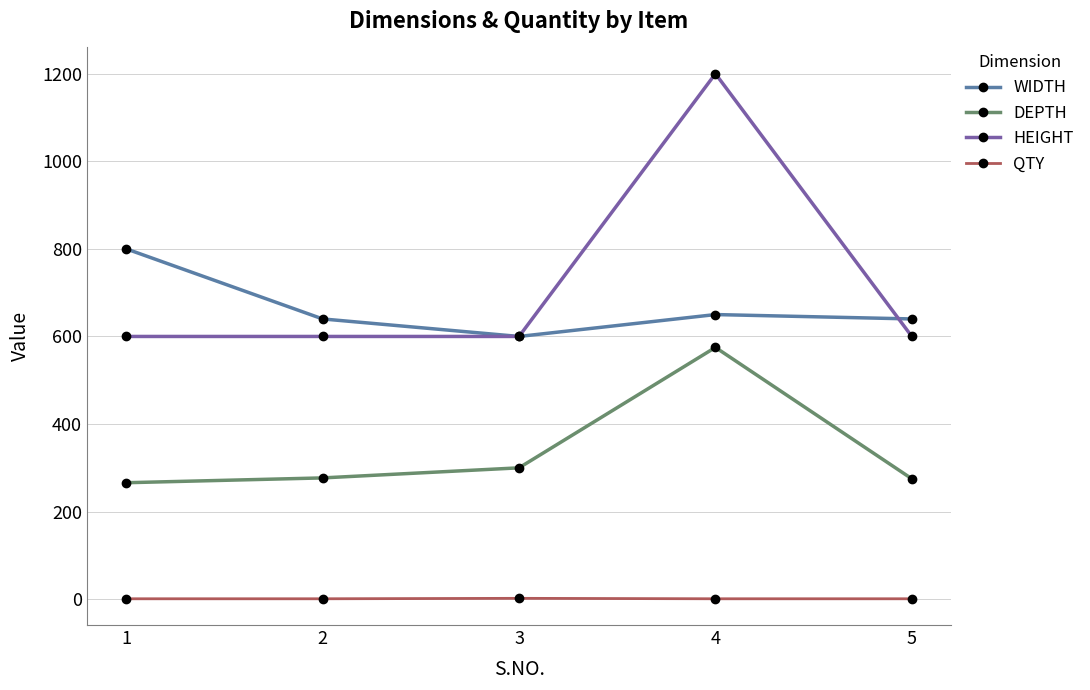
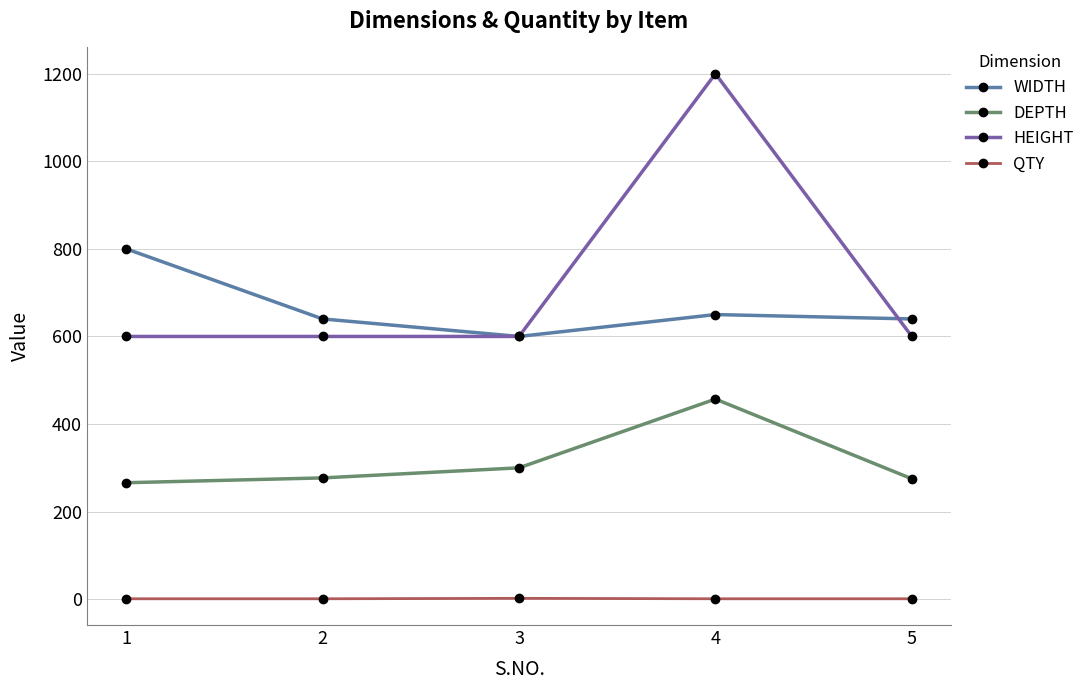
  {
    "DEPTH": {
      "1": 270,
      "2": 280,
      "3": 300,
-     "4": 580,
+     "4": 460,
      "5": 280
    },
    "QTY": {
      "1": 0,
      "2": 0,
      "3": 0,
      "4": 0,
      "5": 0
    }
  }
